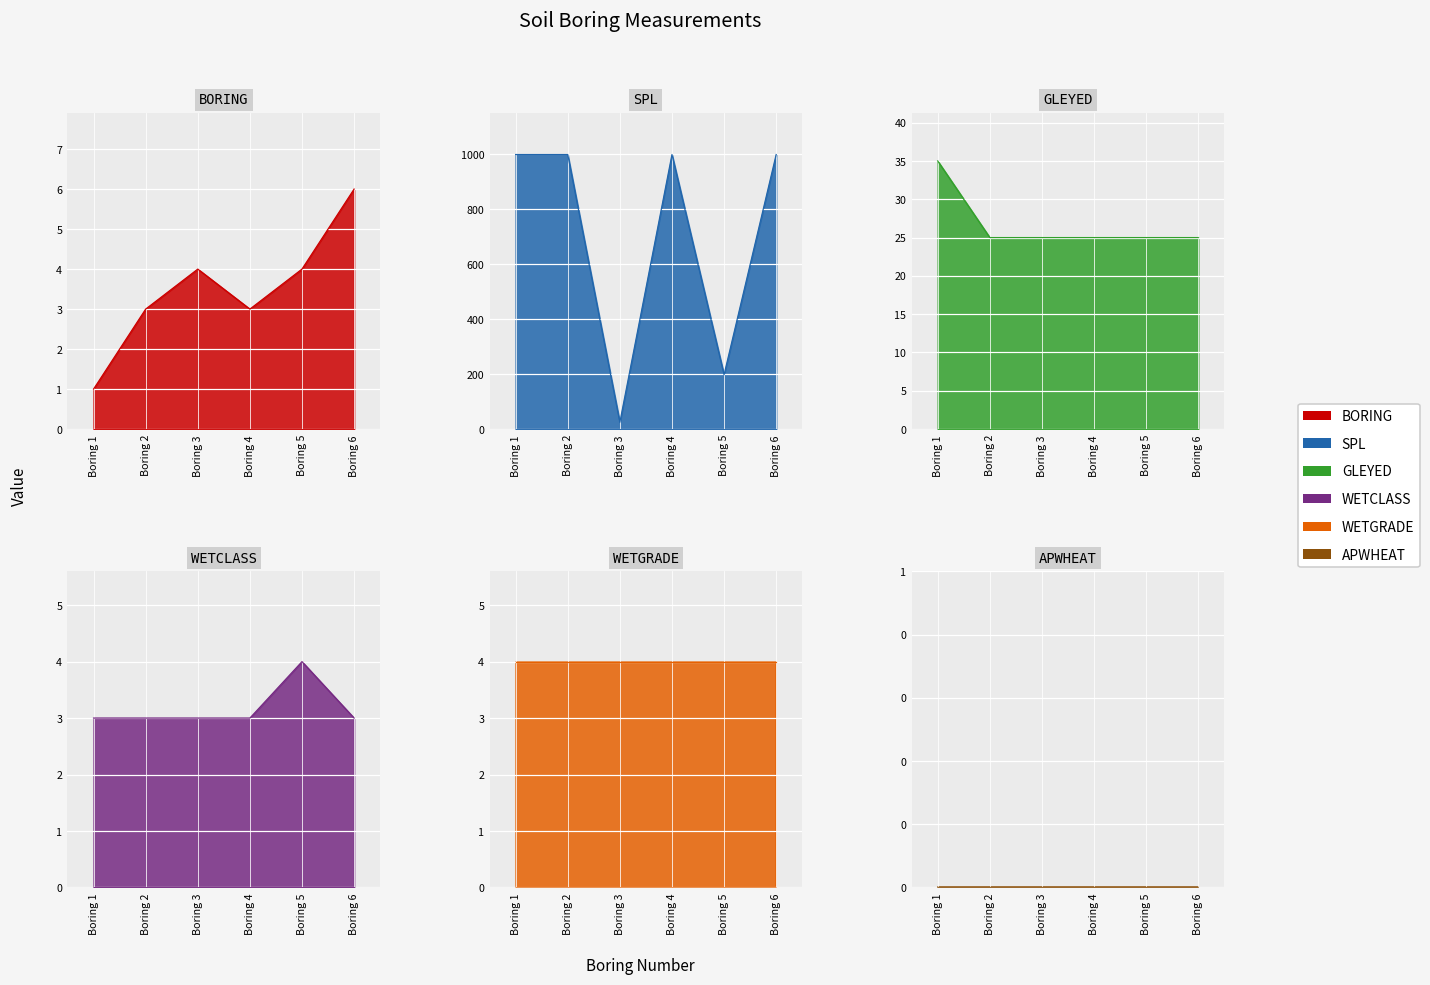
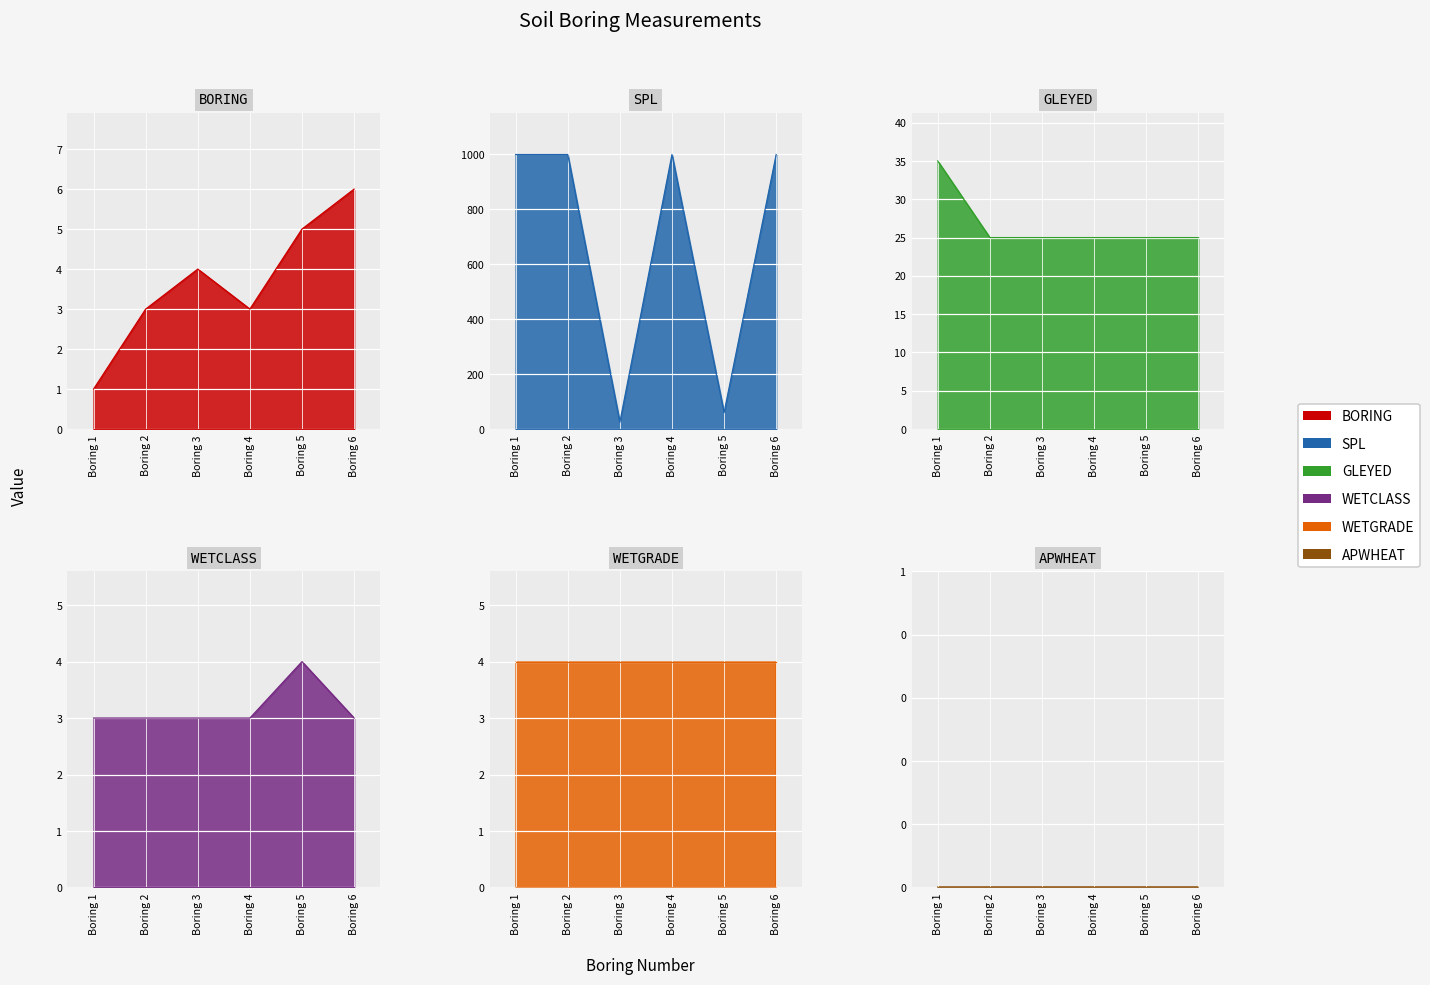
  {
    "BORING": {
      "Boring 1": 1,
      "Boring 2": 3,
      "Boring 3": 4,
      "Boring 4": 3,
-     "Boring 5": 4,
+     "Boring 5": 5,
      "Boring 6": 6
    },
    "SPL": {
      "Boring 1": 1000,
      "Boring 2": 1000,
      "Boring 3": 30,
      "Boring 4": 1000,
-     "Boring 5": 200,
+     "Boring 5": 60,
      "Boring 6": 1000
    },
    "GLEYED": {
      "Boring 1": 35,
      "Boring 2": 25,
      "Boring 3": 25,
      "Boring 4": 25,
      "Boring 5": 25,
      "Boring 6": 25
    },
    "WETCLASS": {
      "Boring 1": 3.0,
      "Boring 2": 3.0,
      "Boring 3": 3.0,
      "Boring 4": 3.0,
      "Boring 5": 4.0,
      "Boring 6": 3.0
    },
    "WETGRADE": {
      "Boring 1": 4.0,
      "Boring 2": 4.0,
      "Boring 3": 4.0,
      "Boring 4": 4.0,
      "Boring 5": 4.0,
      "Boring 6": 4.0
    }
  }
